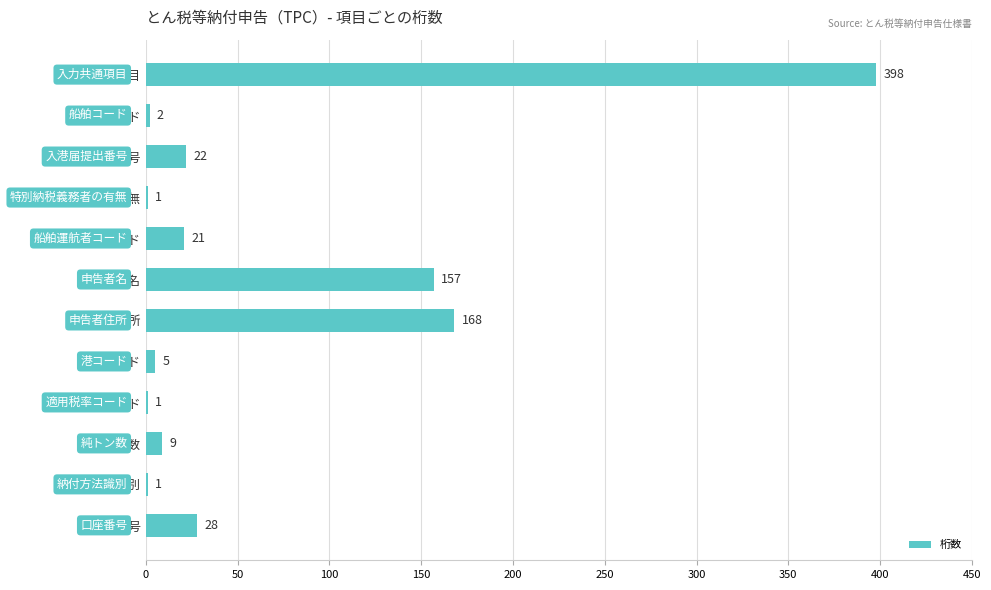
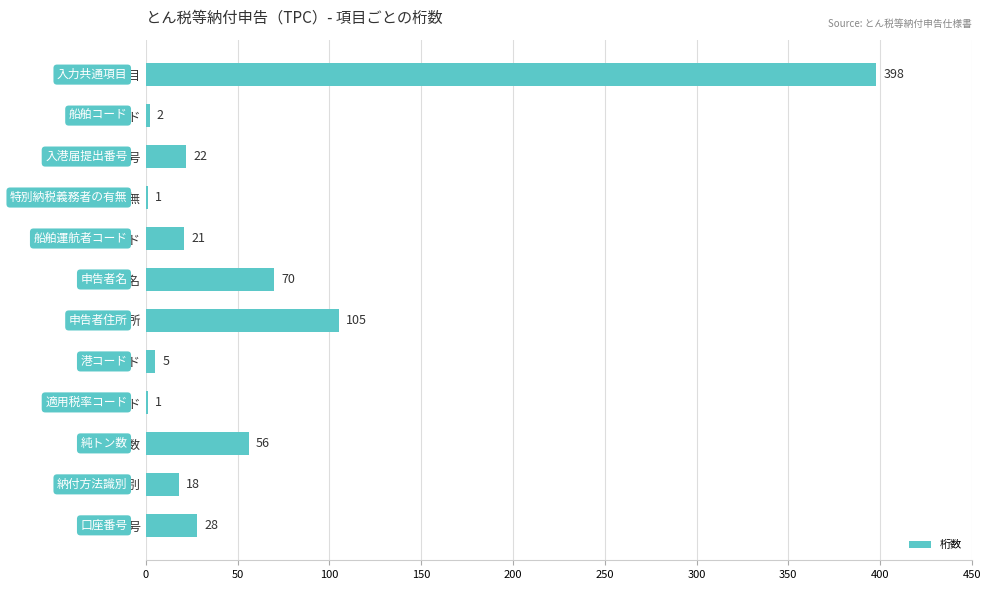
  {
    "入力共通項目": 398,
    "船舶コード": 2,
    "入港届提出番号": 22,
    "特別納税義務者の有無": 1,
    "船舶運航者コード": 21,
-   "申告者名": 157,
-   "申告者住所": 168,
+   "申告者名": 70,
+   "申告者住所": 105,
    "港コード": 5,
    "適用税率コード": 1,
-   "純トン数": 9,
-   "納付方法識別": 1,
+   "純トン数": 56,
+   "納付方法識別": 18,
    "口座番号": 28
  }
